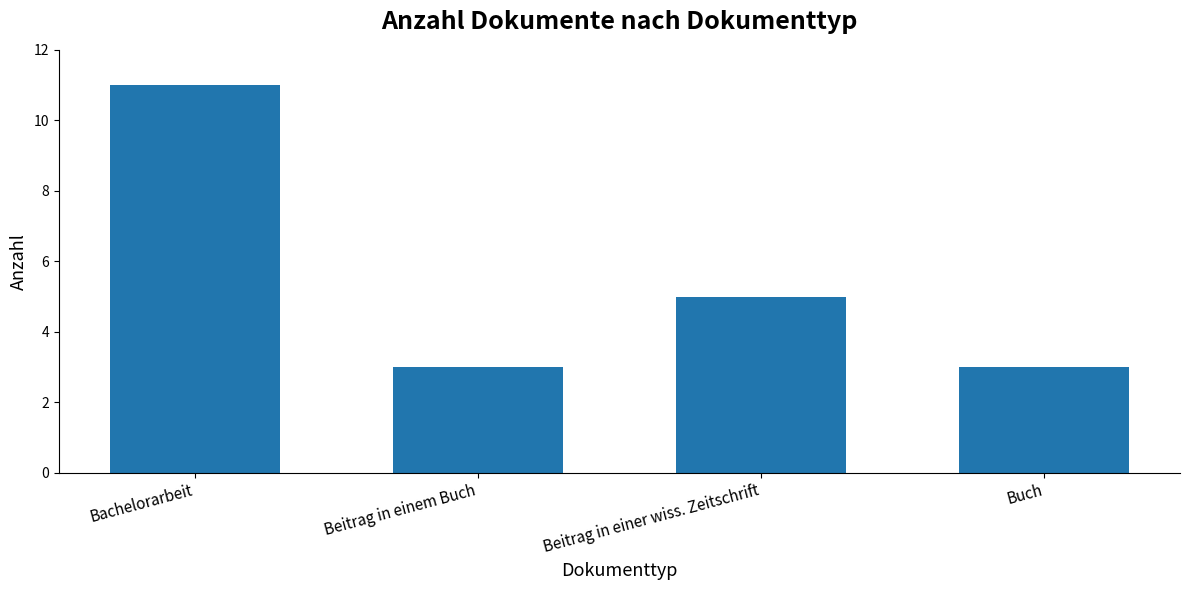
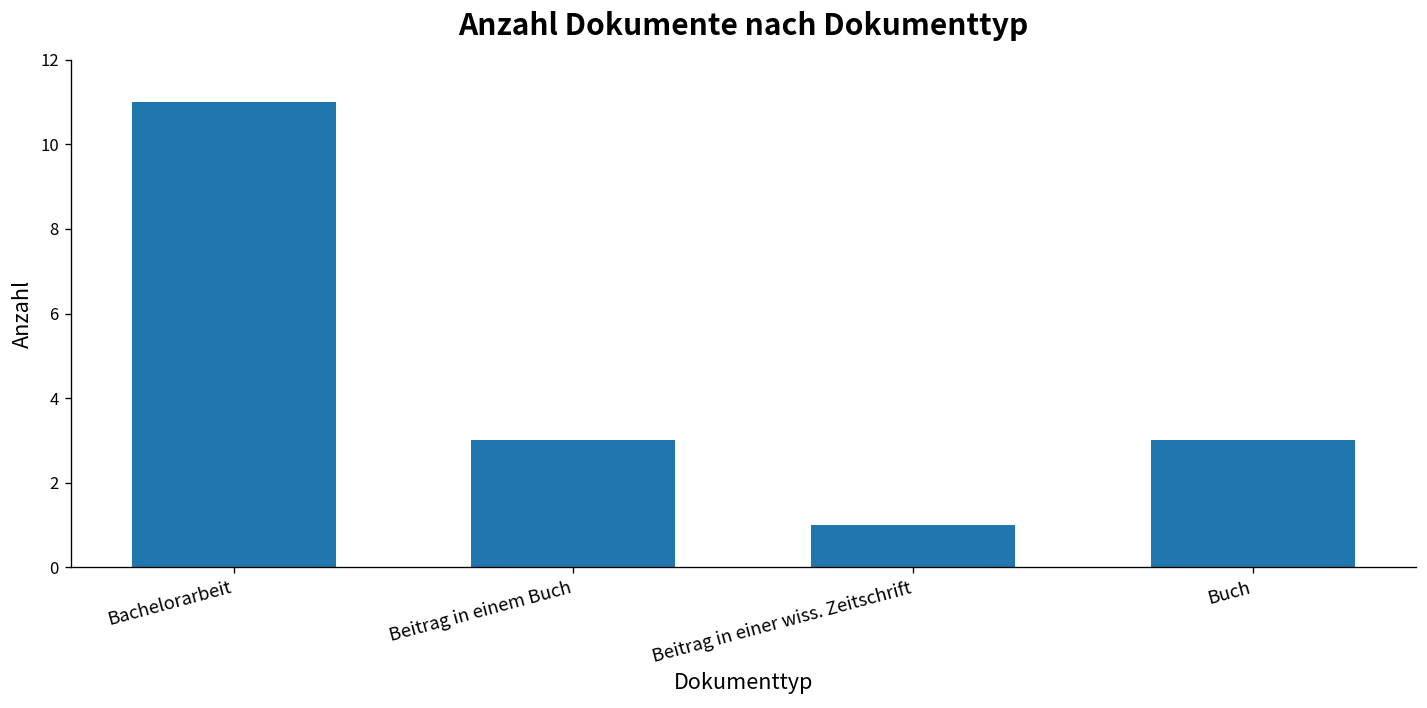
  {
    "Bachelorarbeit": 11,
    "Beitrag in einem Buch": 3,
-   "Beitrag in einer wiss. Zeitschrift": 5,
+   "Beitrag in einer wiss. Zeitschrift": 1,
    "Buch": 3
  }
